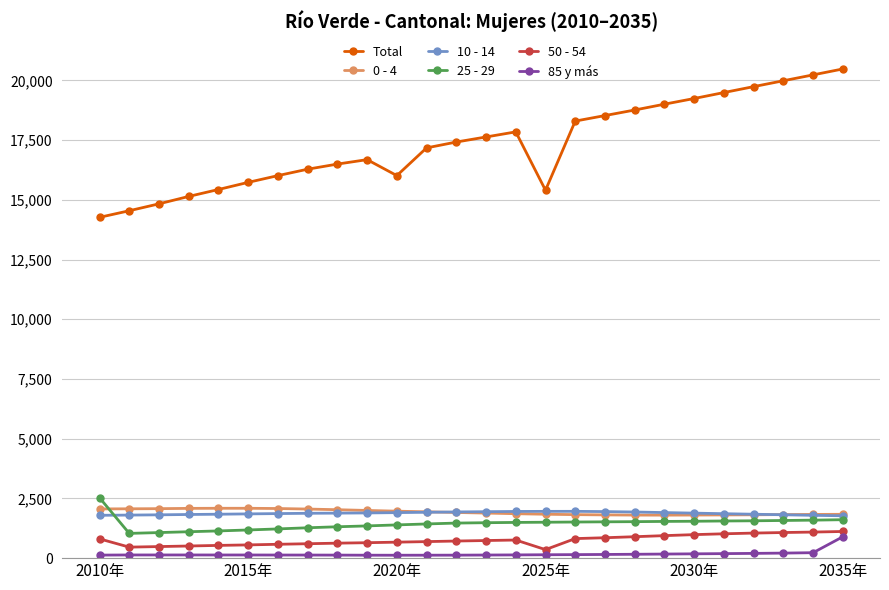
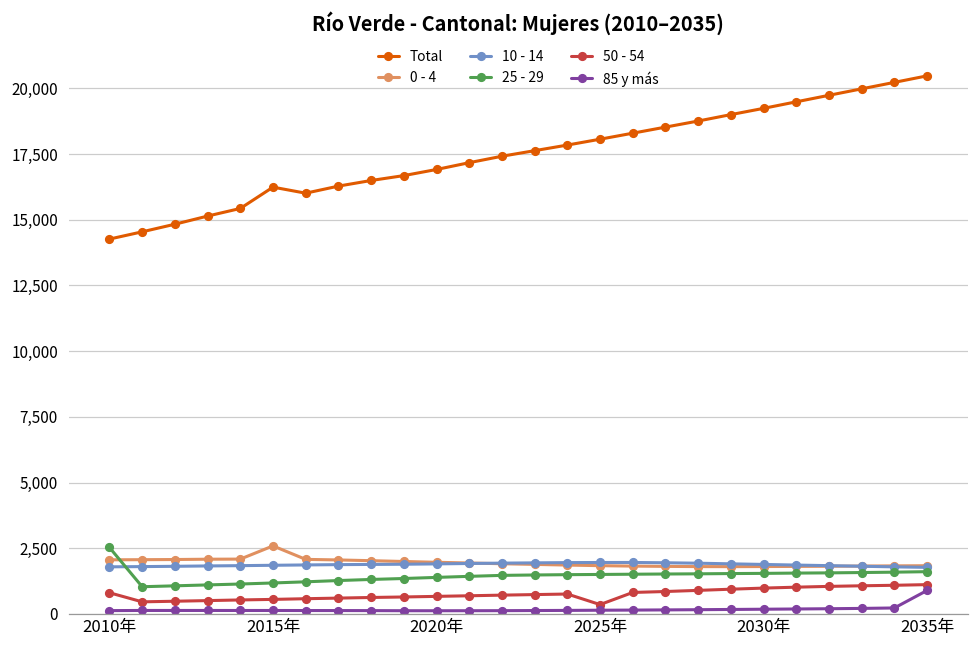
  {
    "Total": {
      "2010年": "14,300",
-     "2015年": "15,700",
-     "2020年": "16,000",
-     "2025年": "15,400",
+     "2015年": "16,200",
+     "2020年": "16,900",
+     "2025年": "18,100",
      "2030年": "19,200",
      "2035年": "20,500"
    },
    "0 - 4": {
      "2010年": "2,100",
-     "2015年": "2,100",
+     "2015年": "2,600",
      "2025年": "1,800"
    },
    "10 - 14": {
      "2010年": "1,800",
      "2015年": "1,900",
      "2025年": "2,000"
    },
    "25 - 29": {
      "2010年": "2,500",
      "2015年": "1,200",
      "2020年": "1,400",
      "2025年": "1,500",
      "2030年": "1,500",
      "2035年": "1,600"
    },
    "50 - 54": {
      "2010年": "800",
      "2015年": "600",
      "2020年": "700",
      "2025年": "400",
      "2030年": "1,000",
      "2035年": "1,100"
    },
    "85 y más": {
      "2010年": "100",
      "2015年": "100",
      "2020年": "100",
      "2025年": "100",
      "2030年": "200",
      "2035年": "900"
    }
  }
